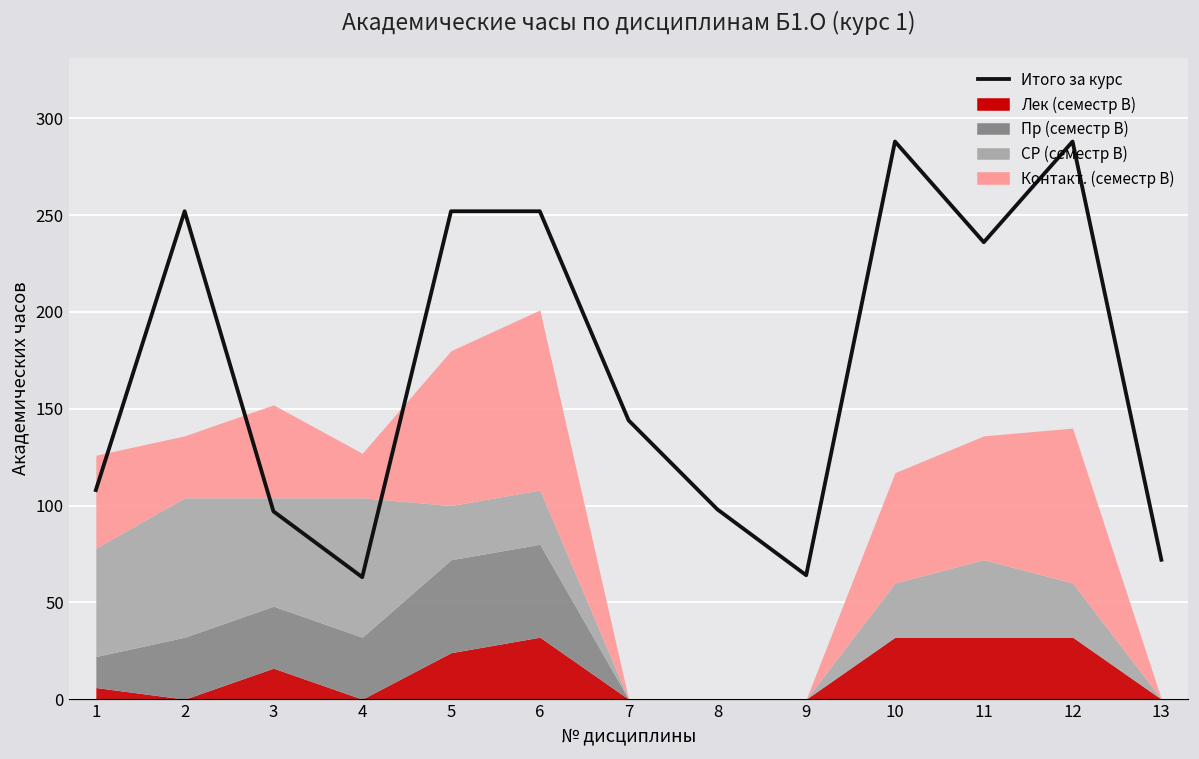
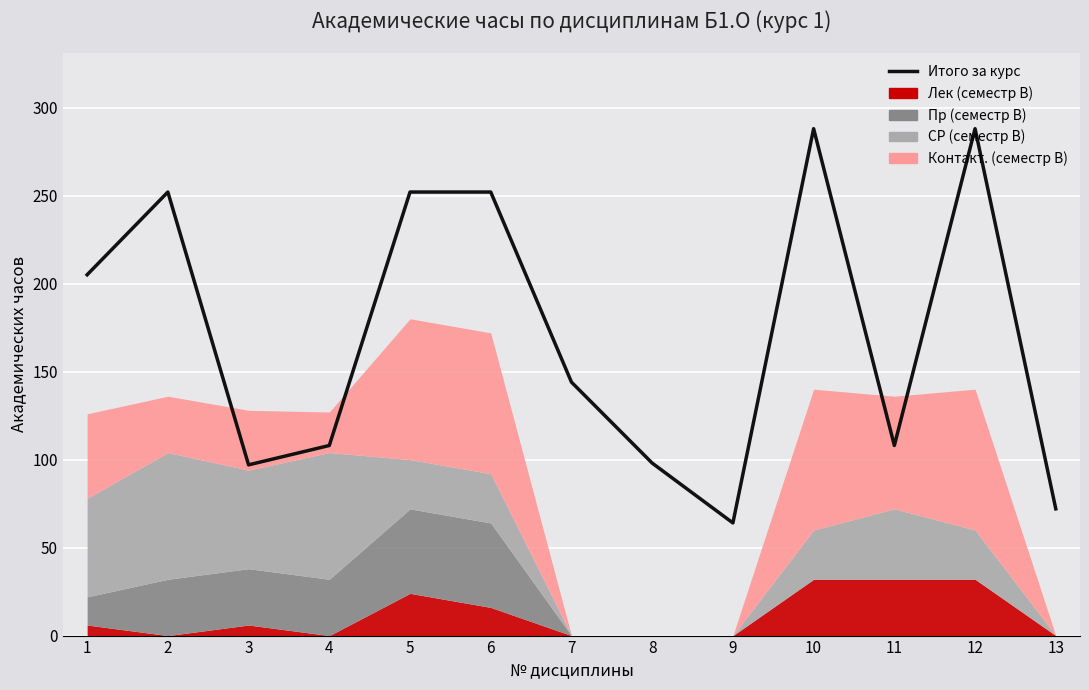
  {
    "Итого за курс": {
-     "1": 108,
+     "1": 205,
      "2": 252,
      "3": 97,
-     "4": 63,
+     "4": 108,
      "5": 252,
      "6": 252,
      "7": 144,
      "8": 98,
      "9": 64,
      "10": 288,
-     "11": 236,
+     "11": 108,
      "12": 288,
      "13": 72
    },
    "Лек (семестр B)": {
      "1": 6,
      "2": 0,
-     "3": 16,
+     "3": 6,
      "4": 0,
      "5": 24,
-     "6": 32
+     "6": 16
    },
    "Контакт. (семестр B)": {
      "1": 48,
      "2": 32,
-     "3": 48,
+     "3": 34,
      "4": 23,
      "5": 80,
-     "6": 93,
-     "10": 57,
+     "6": 80,
+     "10": 80,
      "11": 64,
      "12": 80
    }
  }
